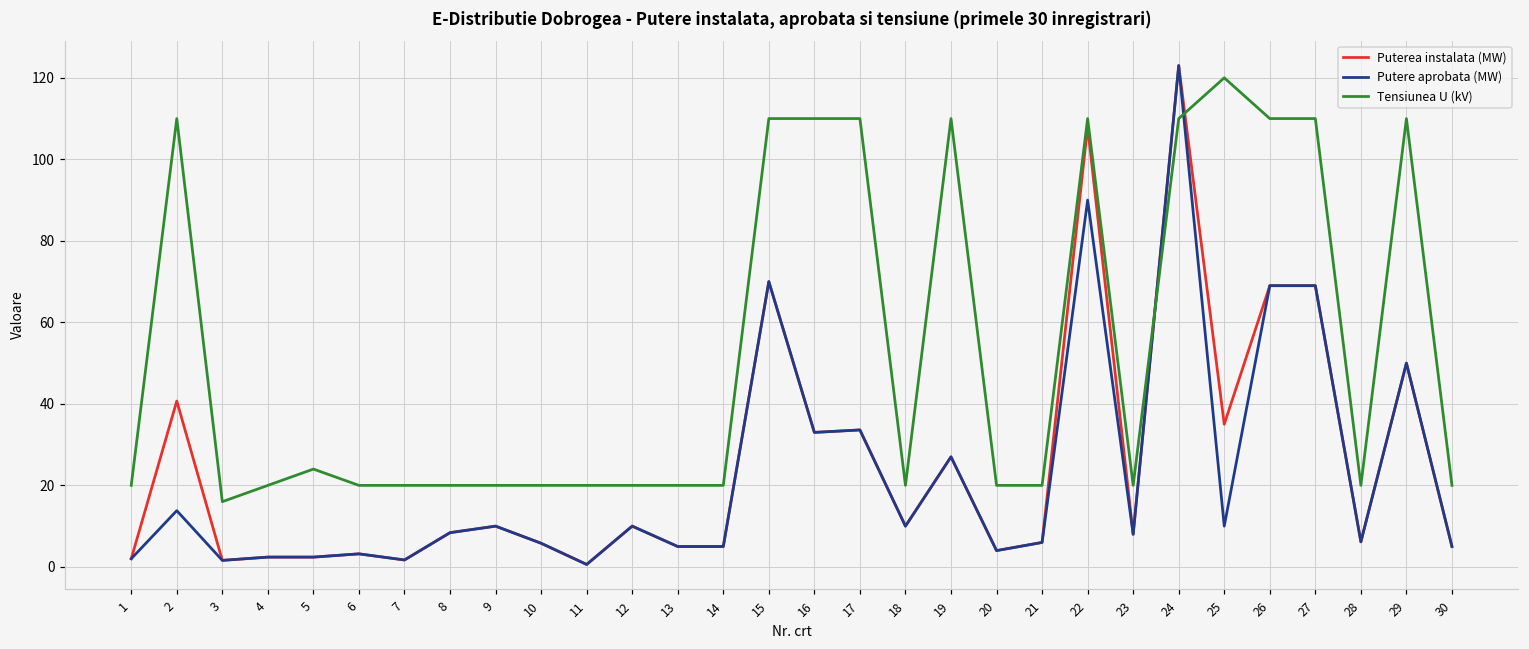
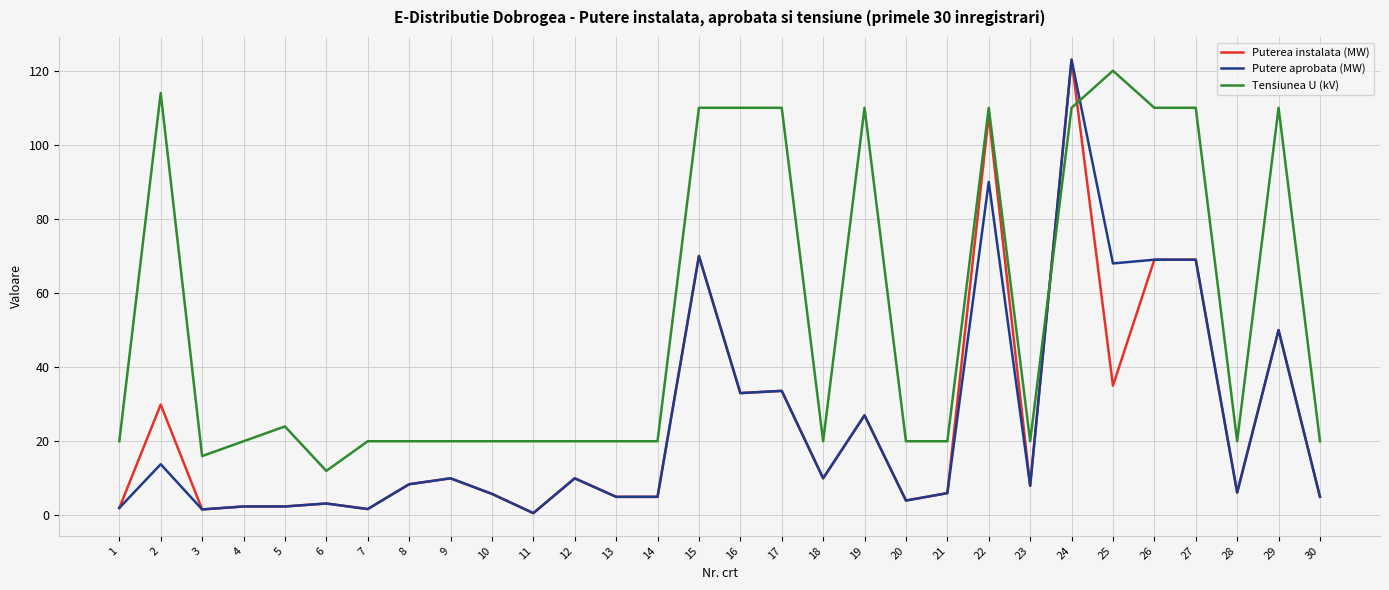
  {
    "Puterea instalata (MW)": {
-     "2": 41,
+     "2": 30,
      "22": 108,
      "25": 35
    },
    "Putere aprobata (MW)": {
      "2": 14,
      "22": 90,
-     "25": 10
+     "25": 68
    },
    "Tensiunea U (kV)": {
      "1": 20,
-     "2": 110,
+     "2": 114,
      "3": 16,
      "4": 20,
      "5": 24,
-     "6": 20,
+     "6": 12,
      "7": 20,
      "8": 20,
      "9": 20,
      "10": 20,
      "11": 20,
      "12": 20,
      "13": 20,
      "14": 20,
      "15": 110,
      "16": 110,
      "17": 110,
      "18": 20,
      "19": 110,
      "20": 20,
      "21": 20,
      "22": 110,
      "23": 20,
      "24": 110,
      "25": 120,
      "26": 110,
      "27": 110,
      "28": 20,
      "29": 110,
      "30": 20
    }
  }
